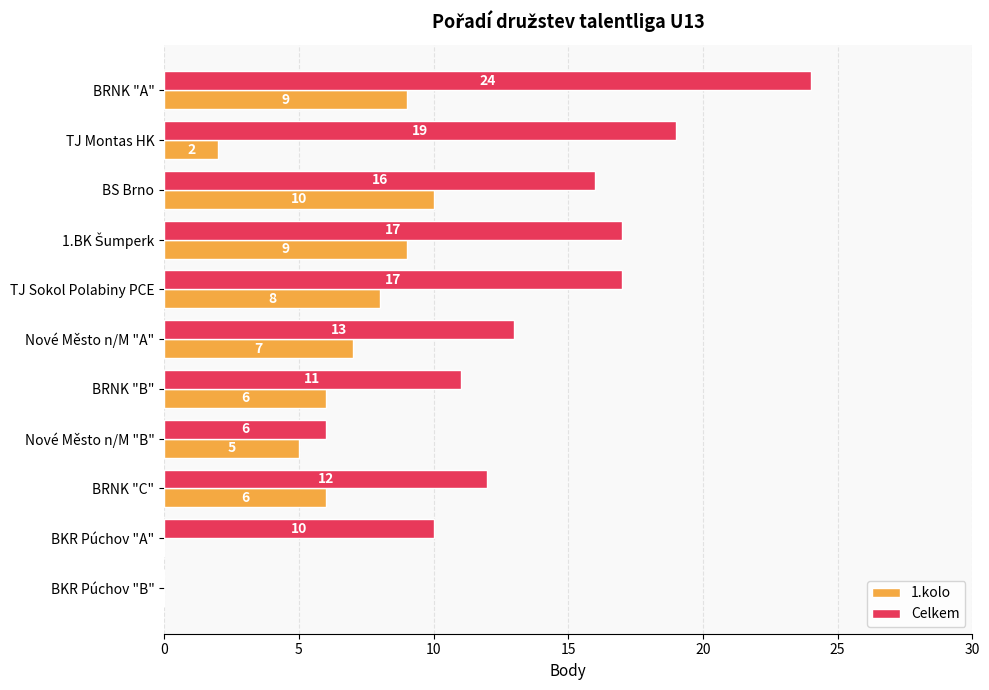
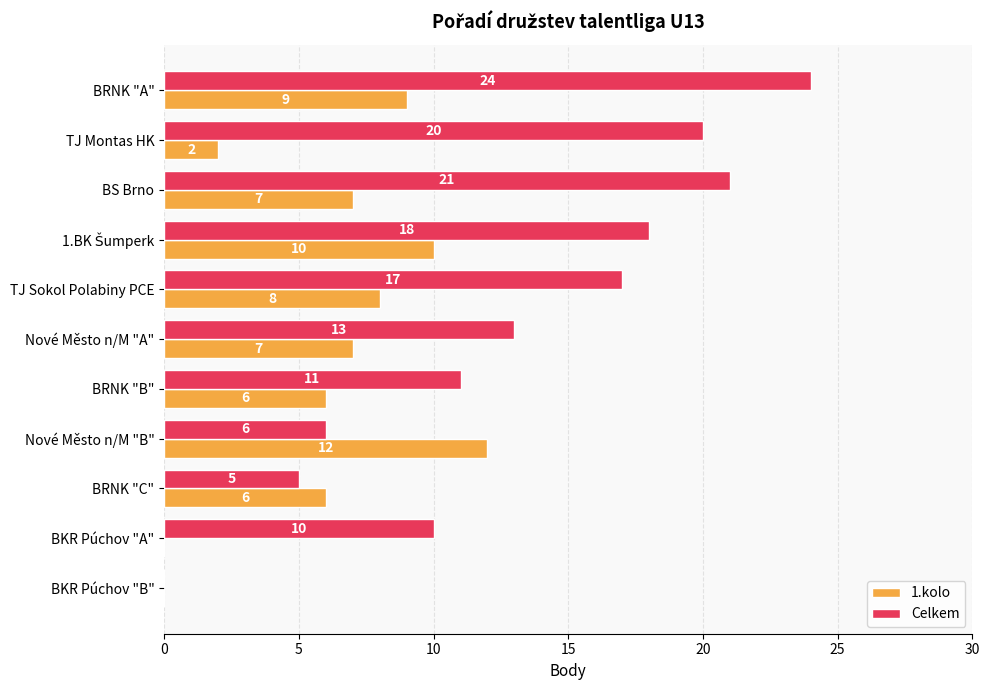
  {
    "1.kolo": {
      "BRNK \"A\"": 9,
      "TJ Montas HK": 2,
-     "BS Brno": 10,
-     "1.BK Šumperk": 9,
+     "BS Brno": 7,
+     "1.BK Šumperk": 10,
      "TJ Sokol Polabiny PCE": 8,
      "Nové Město n/M \"A\"": 7,
      "BRNK \"B\"": 6,
-     "Nové Město n/M \"B\"": 5,
+     "Nové Město n/M \"B\"": 12,
      "BRNK \"C\"": 6
    },
    "Celkem": {
      "BRNK \"A\"": 24,
-     "TJ Montas HK": 19,
-     "BS Brno": 16,
-     "1.BK Šumperk": 17,
+     "TJ Montas HK": 20,
+     "BS Brno": 21,
+     "1.BK Šumperk": 18,
      "TJ Sokol Polabiny PCE": 17,
      "Nové Město n/M \"A\"": 13,
      "BRNK \"B\"": 11,
      "Nové Město n/M \"B\"": 6,
-     "BRNK \"C\"": 12,
+     "BRNK \"C\"": 5,
      "BKR Púchov \"A\"": 10
    }
  }
